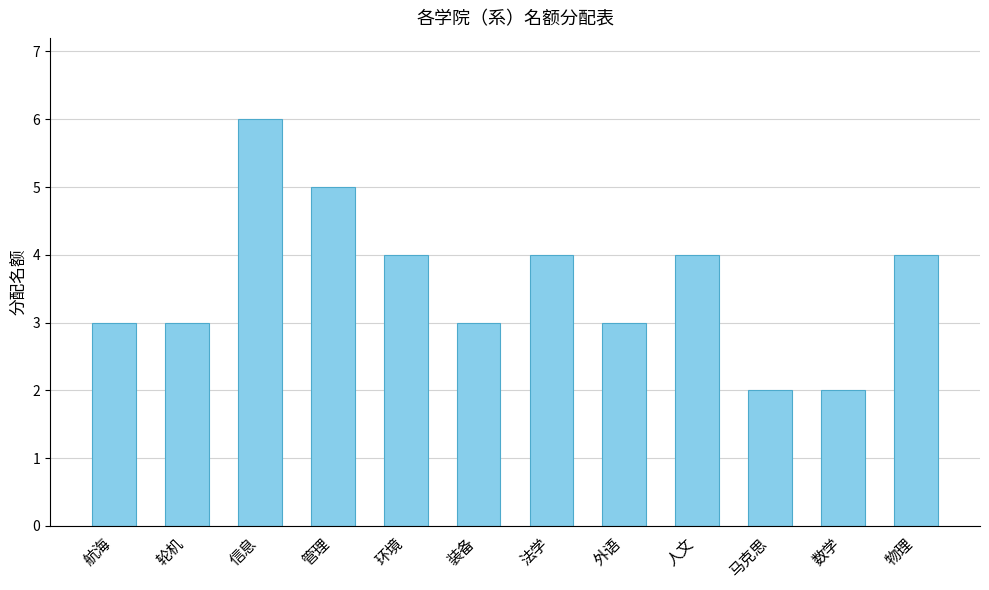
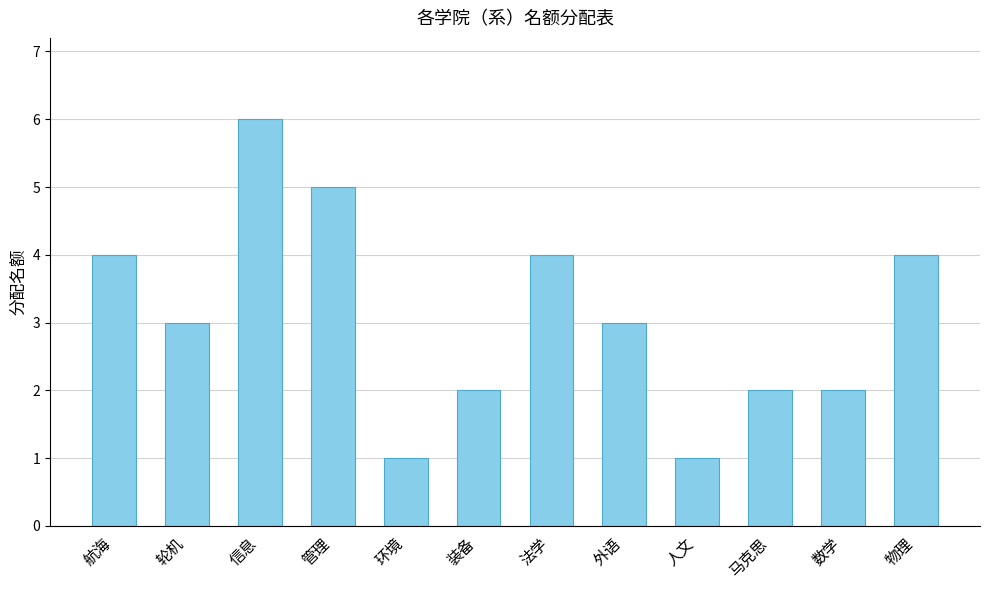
  {
-   "航海": 3,
+   "航海": 4,
    "轮机": 3,
    "信息": 6,
    "管理": 5,
-   "环境": 4,
-   "装备": 3,
+   "环境": 1,
+   "装备": 2,
    "法学": 4,
    "外语": 3,
-   "人文": 4,
+   "人文": 1,
    "马克思": 2,
    "数学": 2,
    "物理": 4
  }
